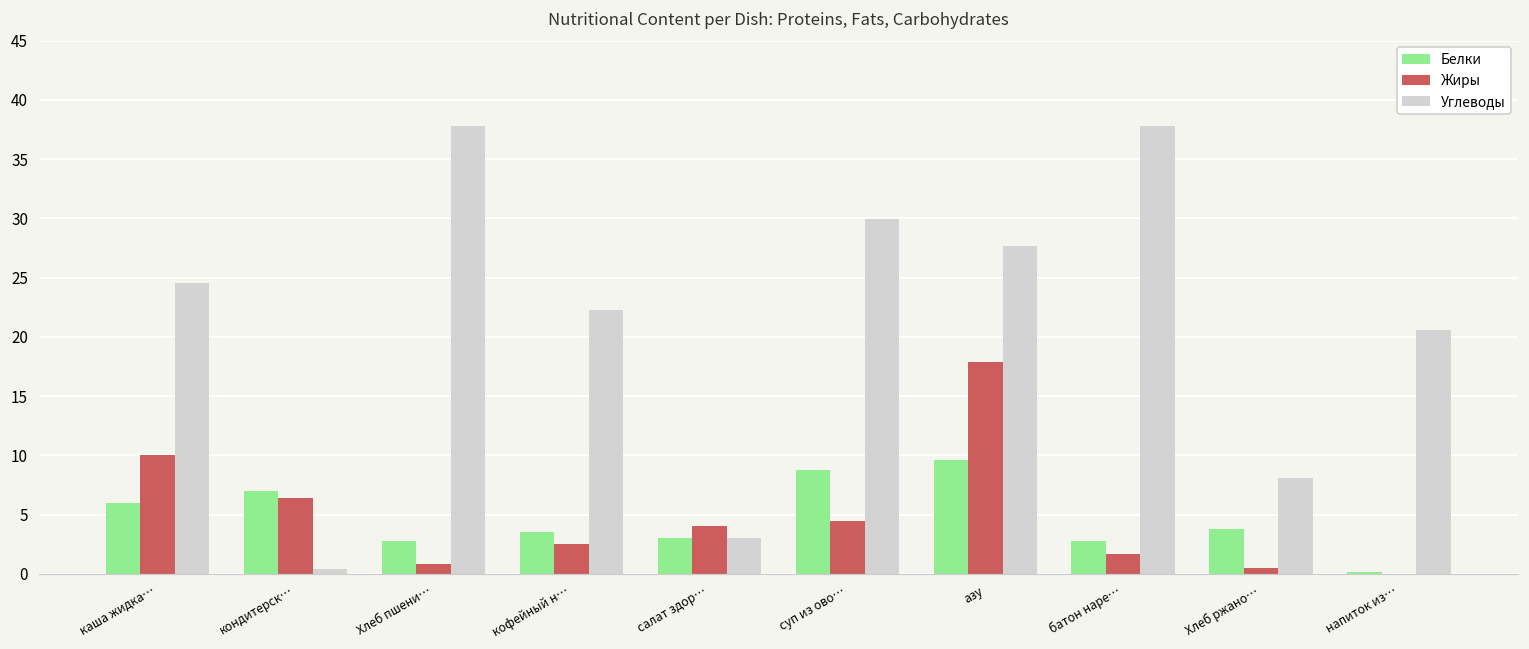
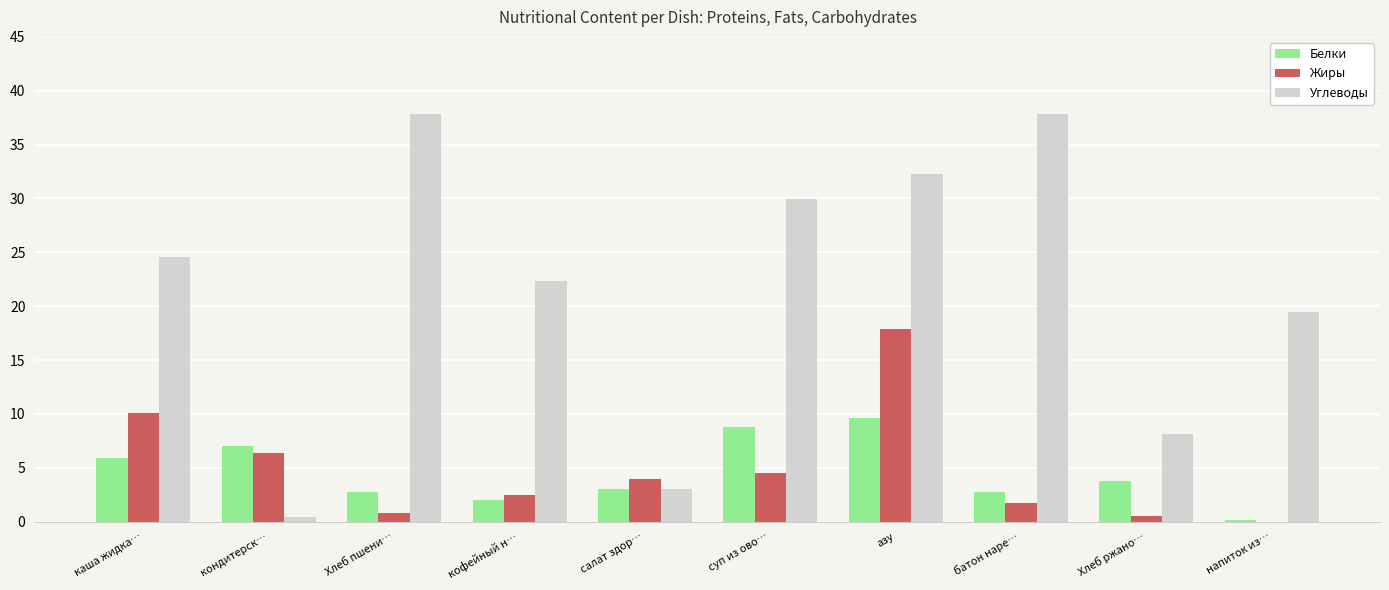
  {
    "Белки": {
      "каша жидка…": 6.0,
      "кондитерск…": 7.0,
      "Хлеб пшени…": 2.8,
-     "кофейный н…": 3.5,
+     "кофейный н…": 2.0,
      "салат здор…": 3.0,
      "суп из ово…": 8.8,
      "азу": 9.6,
      "батон наре…": 2.8,
      "Хлеб ржано…": 3.8
    },
    "Жиры": {
      "каша жидка…": 10.1,
      "кондитерск…": 6.4,
      "Хлеб пшени…": 0.8,
      "кофейный н…": 2.5,
      "салат здор…": 4.0,
      "суп из ово…": 4.5,
      "азу": 17.9,
      "батон наре…": 1.7,
      "Хлеб ржано…": 0.5,
      "напиток из…": 0.0
    },
    "Углеводы": {
      "каша жидка…": 24.6,
      "кондитерск…": 0.4,
      "Хлеб пшени…": 37.8,
      "кофейный н…": 22.3,
      "салат здор…": 3.0,
      "суп из ово…": 29.9,
-     "азу": 27.7,
+     "азу": 32.3,
      "батон наре…": 37.8,
      "Хлеб ржано…": 8.1,
-     "напиток из…": 20.6
+     "напиток из…": 19.5
    }
  }
